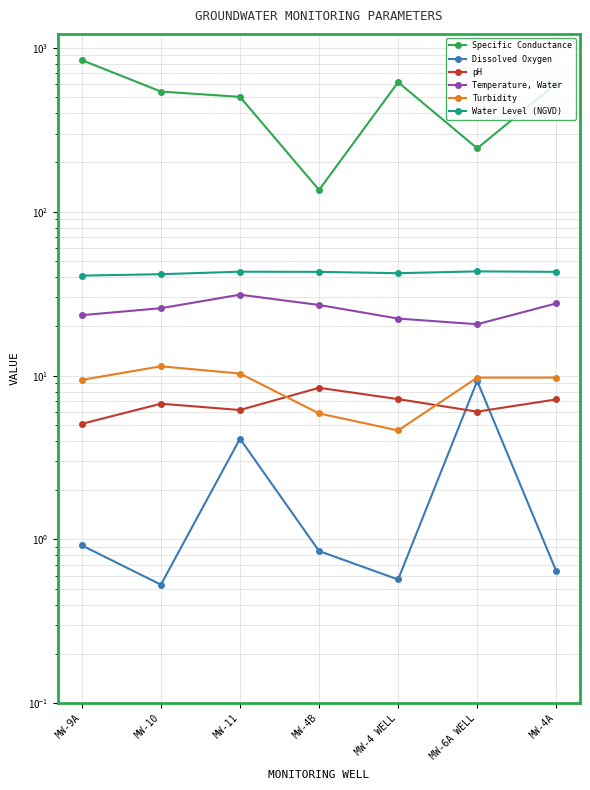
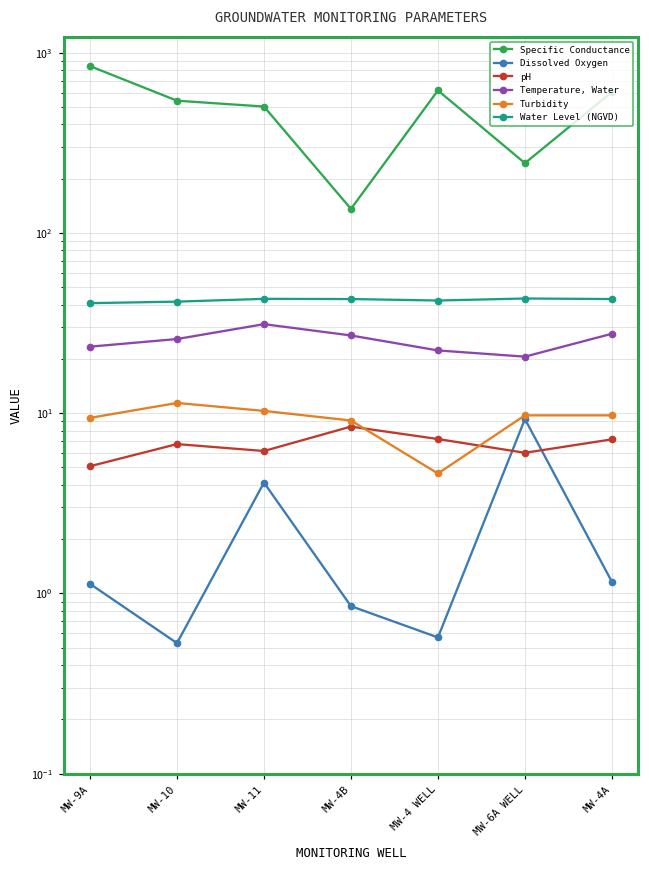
  {
    "Dissolved Oxygen": {
-     "MW-9A": 0.9,
+     "MW-9A": 1.1,
      "MW-10": 0.53,
      "MW-11": 4.1,
      "MW-4B": 0.9,
      "MW-4 WELL": 0.57,
      "MW-6A WELL": 9,
-     "MW-4A": 0.64
+     "MW-4A": 1.2
    },
    "pH": {
      "MW-9A": 5.1,
      "MW-10": 6.7,
      "MW-11": 6.2,
      "MW-4B": 8,
      "MW-4 WELL": 7,
      "MW-6A WELL": 6.0,
      "MW-4A": 7
    },
    "Temperature, Water": {
      "MW-9A": 23,
      "MW-10": 26,
      "MW-11": 31,
      "MW-4B": 27,
      "MW-4 WELL": 22,
      "MW-6A WELL": 21,
      "MW-4A": 28
    },
    "Turbidity": {
      "MW-9A": 9,
      "MW-10": 11,
      "MW-11": 10,
-     "MW-4B": 5.9,
+     "MW-4B": 9,
      "MW-4 WELL": 4.6,
      "MW-6A WELL": 10,
      "MW-4A": 10
    }
  }
